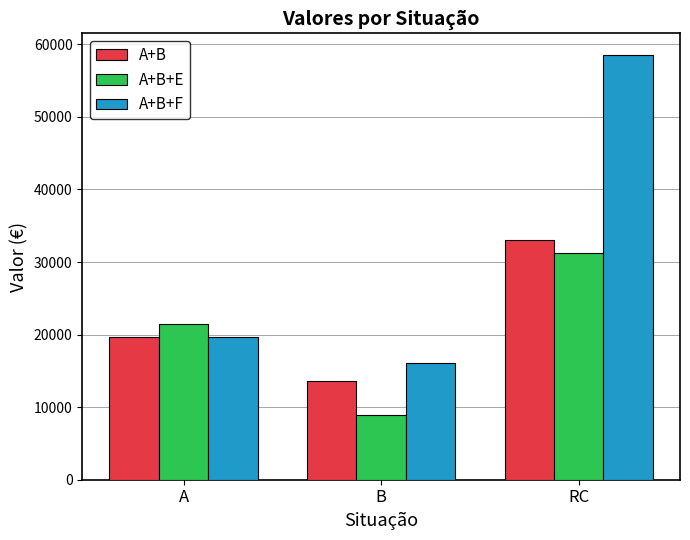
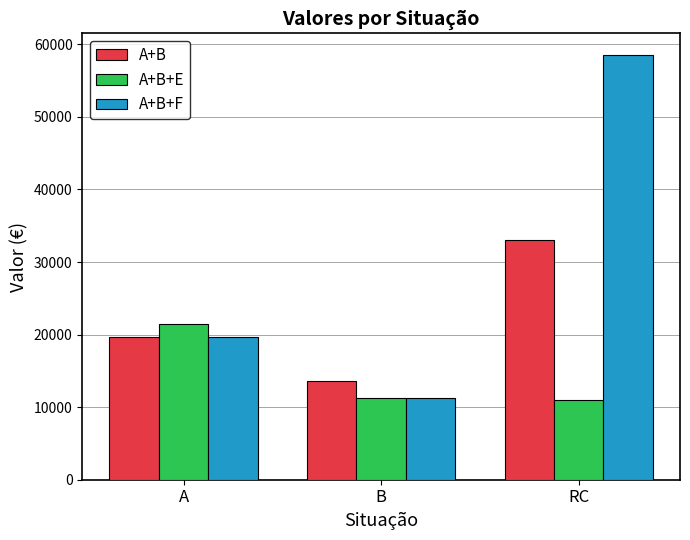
  {
    "A+B": {
      "A": 20000,
      "B": 14000,
      "RC": 33000
    },
    "A+B+E": {
      "A": 22000,
-     "B": 9000,
-     "RC": 31000
+     "B": 11000,
+     "RC": 11000
    },
    "A+B+F": {
      "A": 20000,
-     "B": 16000,
+     "B": 11000,
      "RC": 59000
    }
  }
